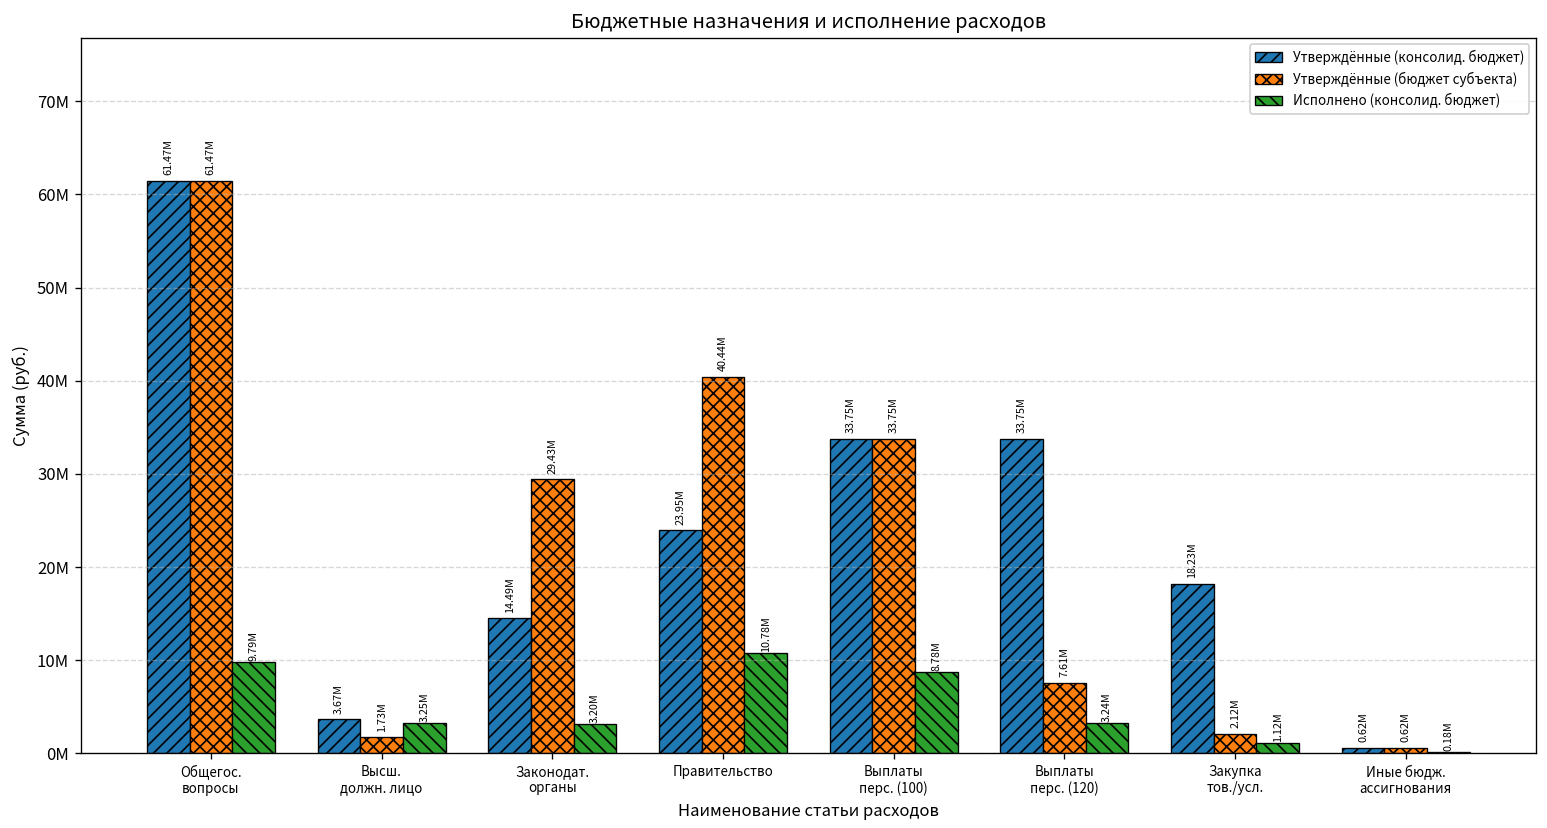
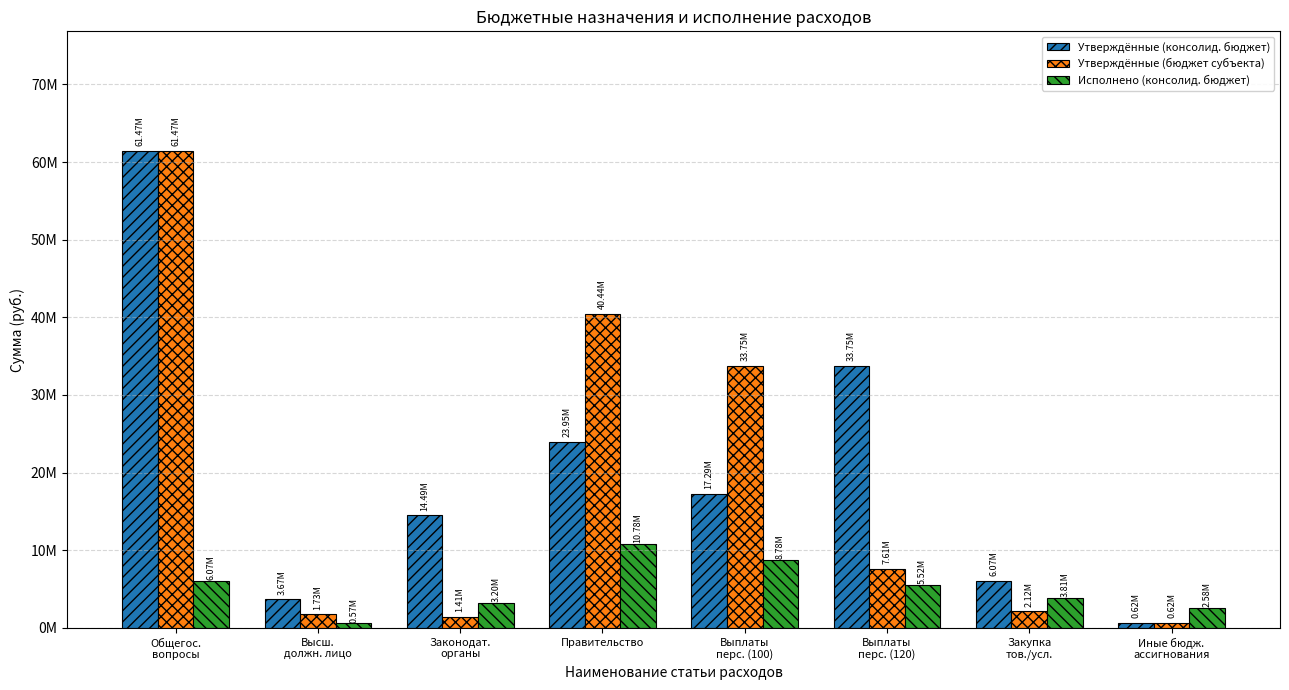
  {
    "Утверждённые (консолид. бюджет)": {
      "Общегос. вопросы": "61.47M",
      "Высш. должн. лицо": "3.67M",
      "Законодат. органы": "14.49M",
      "Правительство": "23.95M",
-     "Выплаты перс. (100)": "33.75M",
+     "Выплаты перс. (100)": "17.29M",
      "Выплаты перс. (120)": "33.75M",
-     "Закупка тов./усл.": "18.23M",
+     "Закупка тов./усл.": "6.07M",
      "Иные бюдж. ассигнования": "0.62M"
    },
    "Утверждённые (бюджет субъекта)": {
      "Общегос. вопросы": "61.47M",
      "Высш. должн. лицо": "1.73M",
-     "Законодат. органы": "29.43M",
+     "Законодат. органы": "1.41M",
      "Правительство": "40.44M",
      "Выплаты перс. (100)": "33.75M",
      "Выплаты перс. (120)": "7.61M",
      "Закупка тов./усл.": "2.12M",
      "Иные бюдж. ассигнования": "0.62M"
    },
    "Исполнено (консолид. бюджет)": {
-     "Общегос. вопросы": "9.79M",
-     "Высш. должн. лицо": "3.25M",
+     "Общегос. вопросы": "6.07M",
+     "Высш. должн. лицо": "0.57M",
      "Законодат. органы": "3.20M",
      "Правительство": "10.78M",
      "Выплаты перс. (100)": "8.78M",
-     "Выплаты перс. (120)": "3.24M",
-     "Закупка тов./усл.": "1.12M",
-     "Иные бюдж. ассигнования": "0.18M"
+     "Выплаты перс. (120)": "5.52M",
+     "Закупка тов./усл.": "3.81M",
+     "Иные бюдж. ассигнования": "2.58M"
    }
  }
